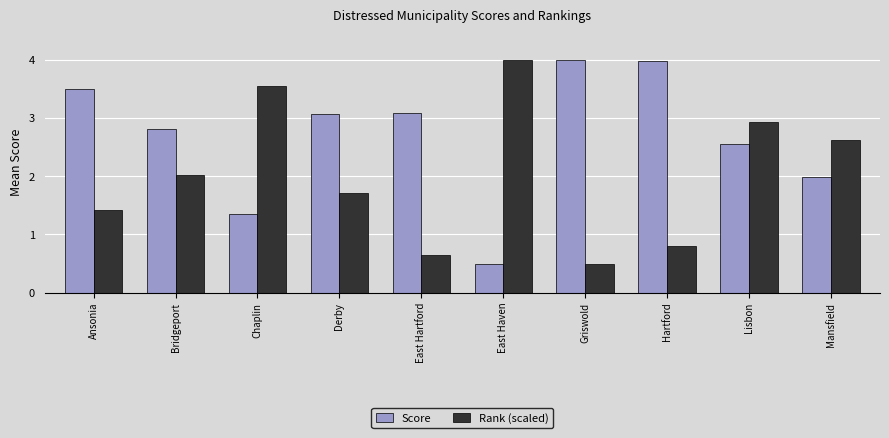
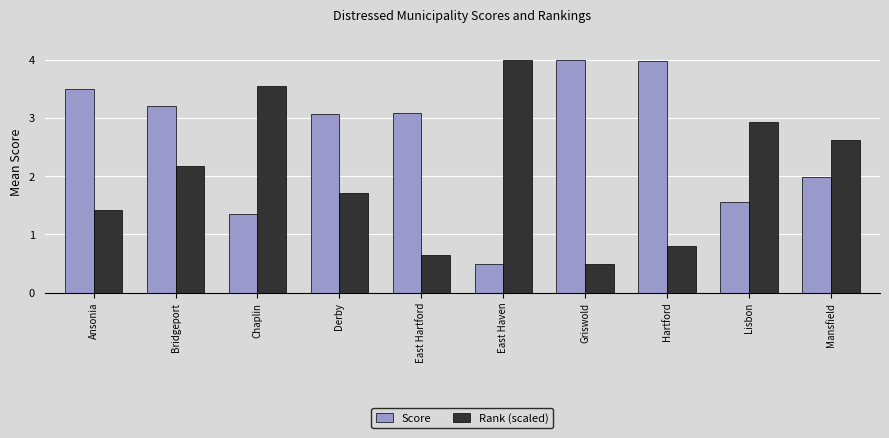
  {
    "Score": {
      "Ansonia": 3.5,
-     "Bridgeport": 2.8,
+     "Bridgeport": 3.2,
      "Chaplin": 1.3,
      "Derby": 3.1,
      "East Hartford": 3.1,
      "East Haven": 0.5,
      "Griswold": 4.0,
      "Hartford": 4.0,
-     "Lisbon": 2.6,
+     "Lisbon": 1.6,
      "Mansfield": 2.0
    },
    "Rank (scaled)": {
      "Ansonia": 1.4,
-     "Bridgeport": 2.0,
+     "Bridgeport": 2.2,
      "Chaplin": 3.5,
      "Derby": 1.7,
      "East Hartford": 0.7,
      "East Haven": 4.0,
      "Griswold": 0.5,
      "Hartford": 0.8,
      "Lisbon": 2.9,
      "Mansfield": 2.6
    }
  }
